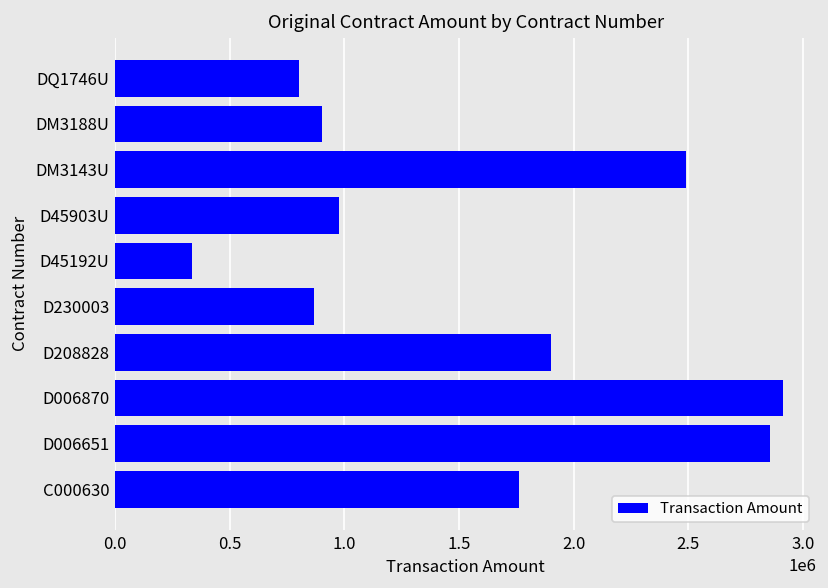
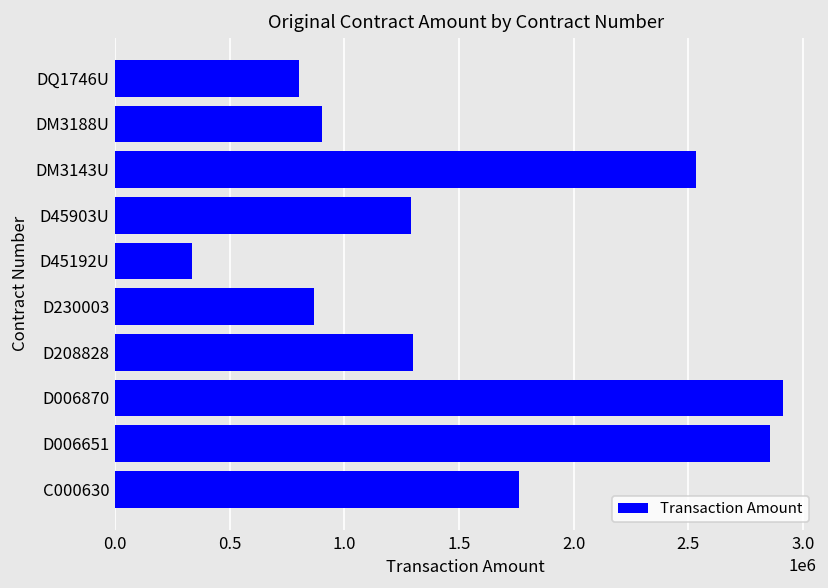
  {
    "DQ1746U": 800000,
    "DM3188U": 900000,
-   "DM3143U": 2490000,
-   "D45903U": 980000,
+   "DM3143U": 2530000,
+   "D45903U": 1290000,
    "D45192U": 340000,
    "D230003": 870000,
-   "D208828": 1900000,
+   "D208828": 1300000,
    "D006870": 2910000,
    "D006651": 2860000,
    "C000630": 1760000
  }
